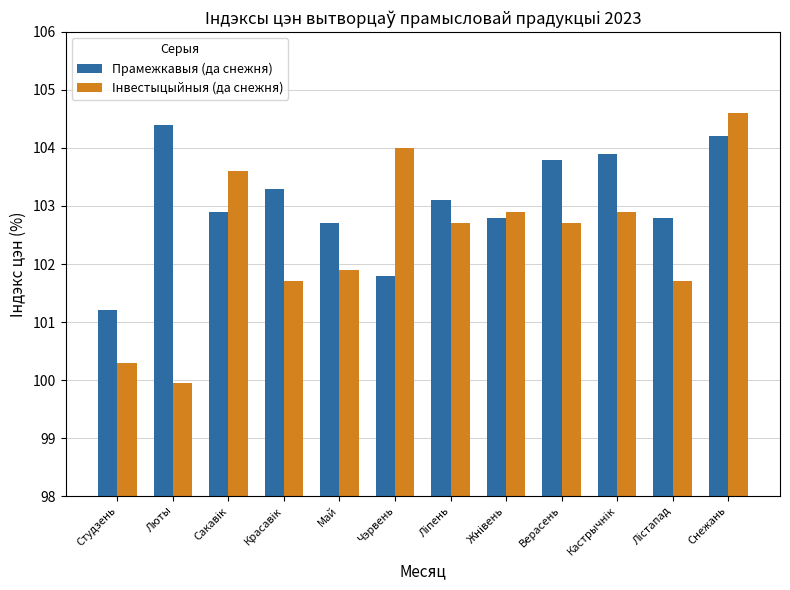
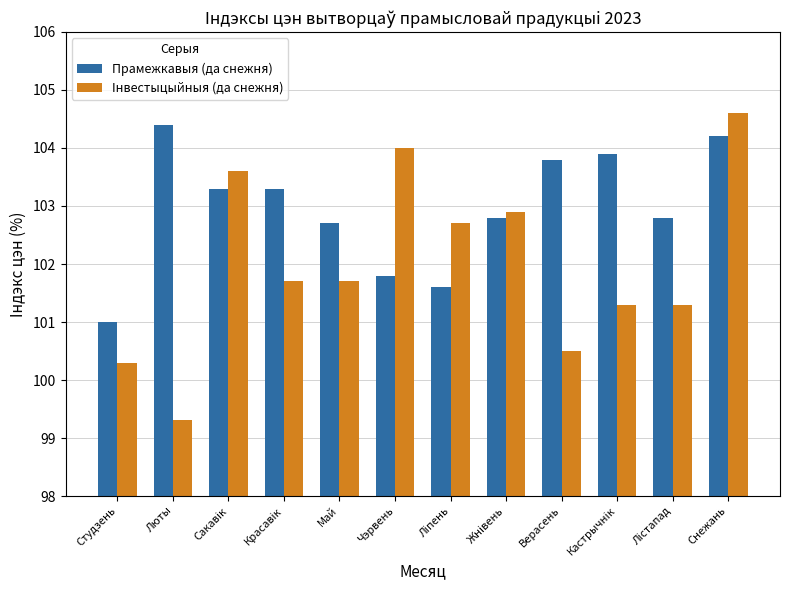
  {
    "Прамежкавыя (да снежня)": {
-     "Студзень": 101.2,
+     "Студзень": 101.0,
      "Люты": 104.4,
-     "Сакавiк": 102.9,
+     "Сакавiк": 103.3,
      "Красавiк": 103.3,
      "Май": 102.7,
      "Чэрвень": 101.8,
-     "Лiпень": 103.1,
+     "Лiпень": 101.6,
      "Жнiвень": 102.8,
      "Верасень": 103.8,
      "Кастрычнiк": 103.9,
      "Лiстапад": 102.8,
      "Снежань": 104.2
    },
    "Iнвестыцыйныя (да снежня)": {
      "Студзень": 100.3,
-     "Люты": 100.0,
+     "Люты": 99.3,
      "Сакавiк": 103.6,
      "Красавiк": 101.7,
-     "Май": 101.9,
+     "Май": 101.7,
      "Чэрвень": 104.0,
      "Лiпень": 102.7,
      "Жнiвень": 102.9,
-     "Верасень": 102.7,
-     "Кастрычнiк": 102.9,
-     "Лiстапад": 101.7,
+     "Верасень": 100.5,
+     "Кастрычнiк": 101.3,
+     "Лiстапад": 101.3,
      "Снежань": 104.6
    }
  }
